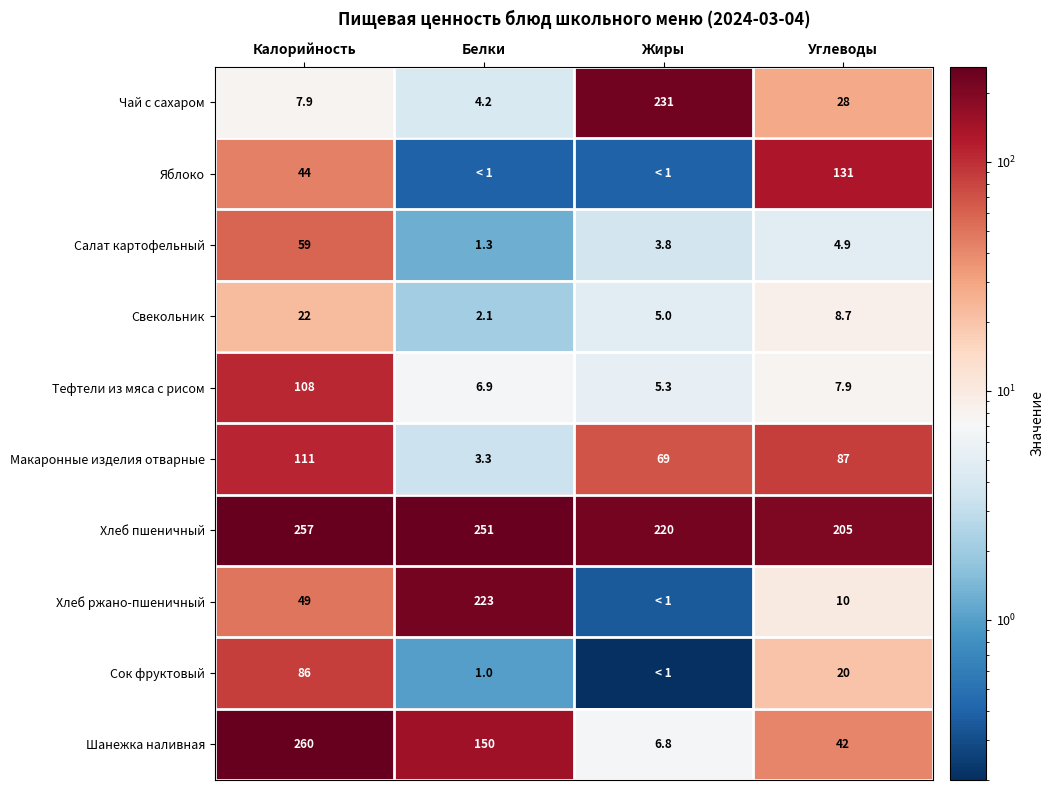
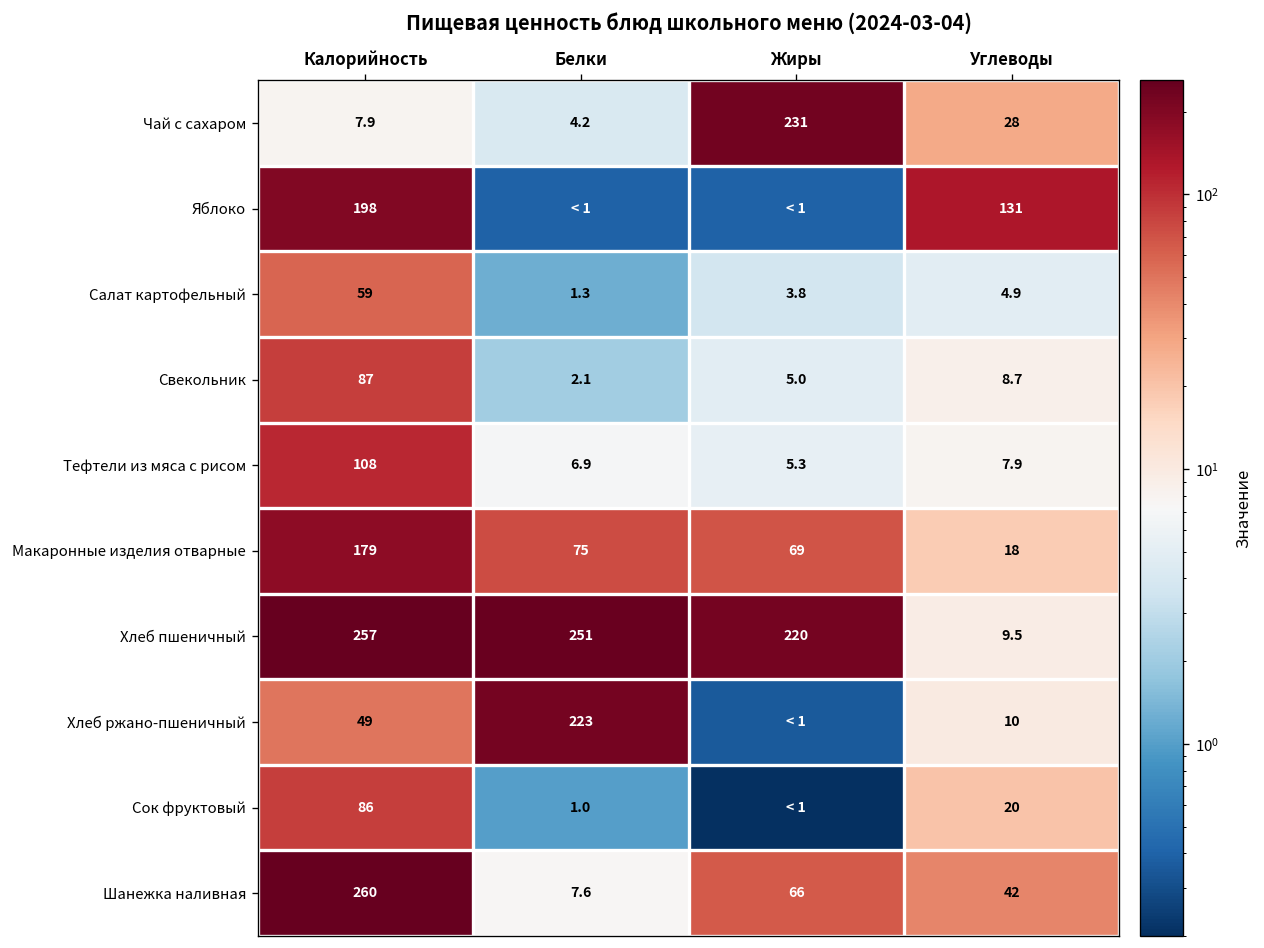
  {
    "Чай с сахаром": {
      "Калорийность": 7.9,
      "Белки": 4.2,
      "Жиры": 231,
      "Углеводы": 28
    },
    "Яблоко": {
-     "Калорийность": 44,
+     "Калорийность": 198,
      "Белки": 1,
      "Жиры": 1,
      "Углеводы": 131
    },
    "Салат картофельный": {
      "Калорийность": 59,
      "Белки": 1.3,
      "Жиры": 3.8,
      "Углеводы": 4.9
    },
    "Свекольник": {
-     "Калорийность": 22,
+     "Калорийность": 87,
      "Белки": 2.1,
      "Жиры": 5.0,
      "Углеводы": 8.7
    },
    "Тефтели из мяса с рисом": {
      "Калорийность": 108,
      "Белки": 6.9,
      "Жиры": 5.3,
      "Углеводы": 7.9
    },
    "Макаронные изделия отварные": {
-     "Калорийность": 111,
-     "Белки": 3.3,
+     "Калорийность": 179,
+     "Белки": 75,
      "Жиры": 69,
-     "Углеводы": 87
+     "Углеводы": 18
    },
    "Хлеб пшеничный": {
      "Калорийность": 257,
      "Белки": 251,
      "Жиры": 220,
-     "Углеводы": 205
+     "Углеводы": 9.5
    },
    "Хлеб ржано-пшеничный": {
      "Калорийность": 49,
      "Белки": 223,
      "Жиры": 1,
      "Углеводы": 10
    },
    "Сок фруктовый": {
      "Калорийность": 86,
      "Белки": 1.0,
      "Жиры": 1,
      "Углеводы": 20
    },
    "Шанежка наливная": {
      "Калорийность": 260,
-     "Белки": 150,
-     "Жиры": 6.8,
+     "Белки": 7.6,
+     "Жиры": 66,
      "Углеводы": 42
    }
  }
